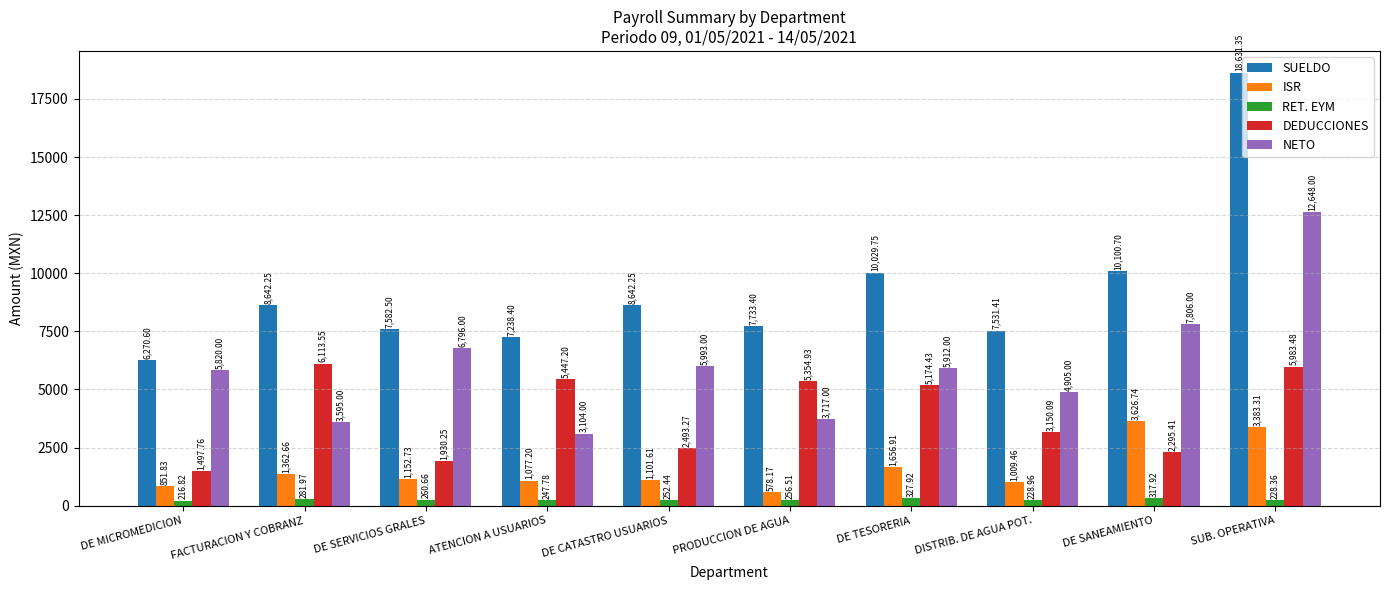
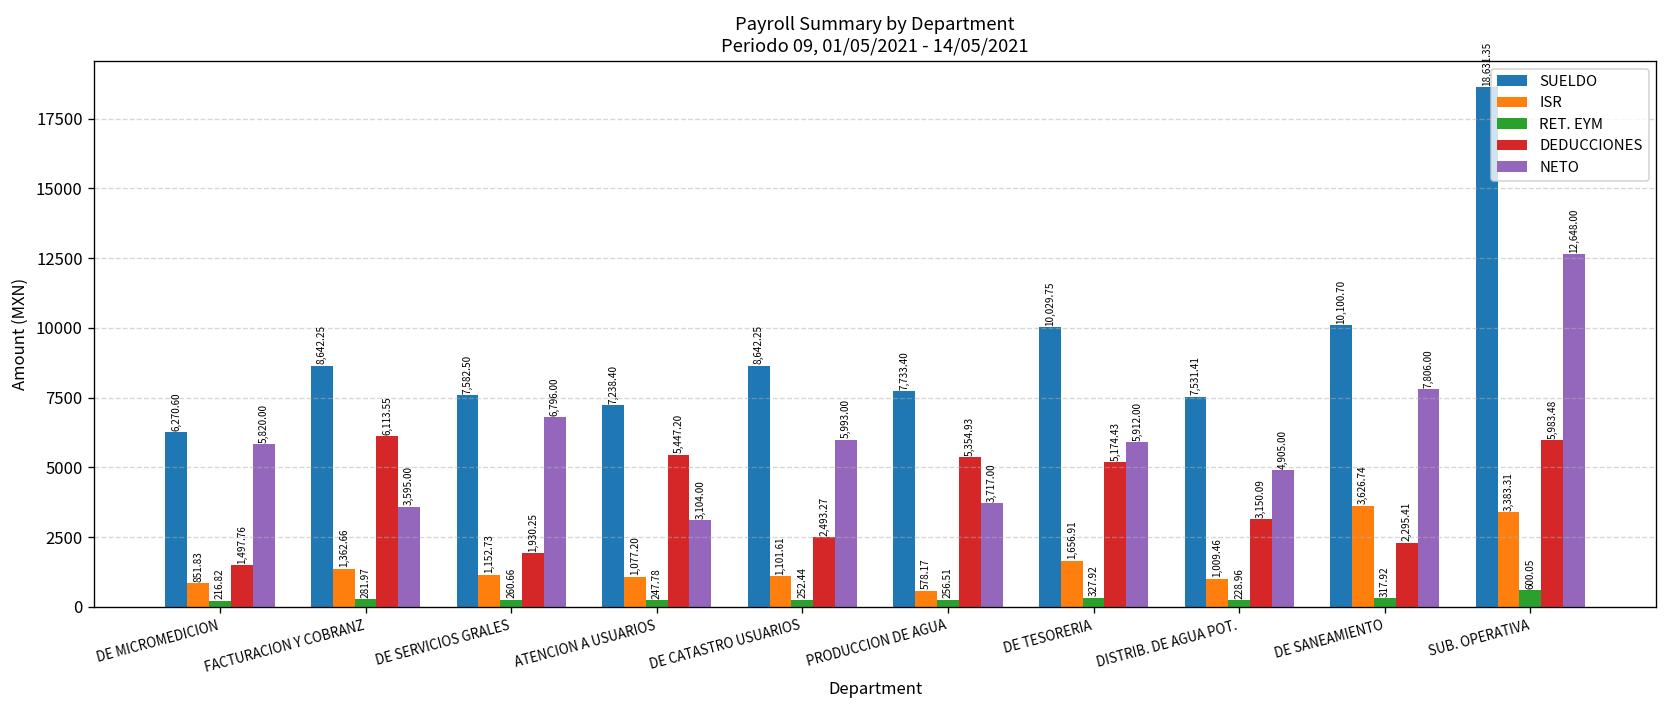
  {
    "SUELDO": {
      "DE MICROMEDICION": "6,270.60",
      "FACTURACION Y COBRANZ": "8,642.25",
      "DE SERVICIOS GRALES": "7,582.50",
      "ATENCION A USUARIOS": "7,238.40",
      "DE CATASTRO USUARIOS": "8,642.25",
      "PRODUCCION DE AGUA": "7,733.40",
      "DE TESORERIA": "10,029.75",
      "DISTRIB. DE AGUA POT.": "7,531.41",
      "DE SANEAMIENTO": "10,100.70"
    },
    "ISR": {
      "DE MICROMEDICION": "851.83",
      "FACTURACION Y COBRANZ": "1,362.66",
      "DE SERVICIOS GRALES": "1,152.73",
      "ATENCION A USUARIOS": "1,077.20",
      "DE CATASTRO USUARIOS": "1,101.61",
      "PRODUCCION DE AGUA": "578.17",
      "DE TESORERIA": "1,656.91",
      "DISTRIB. DE AGUA POT.": "1,009.46",
      "DE SANEAMIENTO": "3,626.74",
      "SUB. OPERATIVA": "3,383.31"
    },
    "RET. EYM": {
      "DE MICROMEDICION": "216.82",
      "FACTURACION Y COBRANZ": "281.97",
      "DE SERVICIOS GRALES": "260.66",
      "ATENCION A USUARIOS": "247.78",
      "DE CATASTRO USUARIOS": "252.44",
      "PRODUCCION DE AGUA": "256.51",
      "DE TESORERIA": "327.92",
      "DISTRIB. DE AGUA POT.": "228.96",
      "DE SANEAMIENTO": "317.92",
-     "SUB. OPERATIVA": "228.36"
+     "SUB. OPERATIVA": "600.05"
    },
    "DEDUCCIONES": {
      "DE MICROMEDICION": "1,497.76",
      "FACTURACION Y COBRANZ": "6,113.55",
      "DE SERVICIOS GRALES": "1,930.25",
      "ATENCION A USUARIOS": "5,447.20",
      "DE CATASTRO USUARIOS": "2,493.27",
      "PRODUCCION DE AGUA": "5,354.93",
      "DE TESORERIA": "5,174.43",
      "DISTRIB. DE AGUA POT.": "3,150.09",
      "DE SANEAMIENTO": "2,295.41",
      "SUB. OPERATIVA": "5,983.48"
    },
    "NETO": {
      "DE MICROMEDICION": "5,820.00",
      "FACTURACION Y COBRANZ": "3,595.00",
      "DE SERVICIOS GRALES": "6,796.00",
      "ATENCION A USUARIOS": "3,104.00",
      "DE CATASTRO USUARIOS": "5,993.00",
      "PRODUCCION DE AGUA": "3,717.00",
      "DE TESORERIA": "5,912.00",
      "DISTRIB. DE AGUA POT.": "4,905.00",
      "DE SANEAMIENTO": "7,806.00",
      "SUB. OPERATIVA": "12,648.00"
    }
  }
